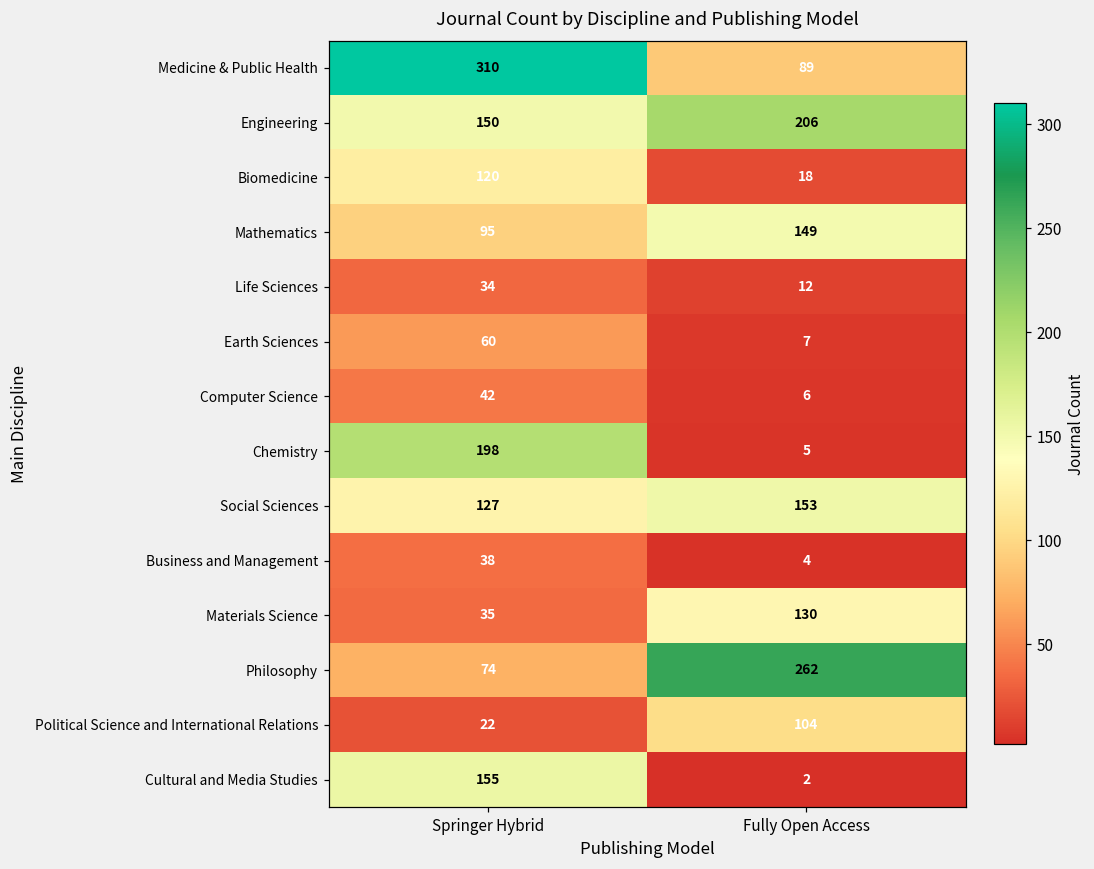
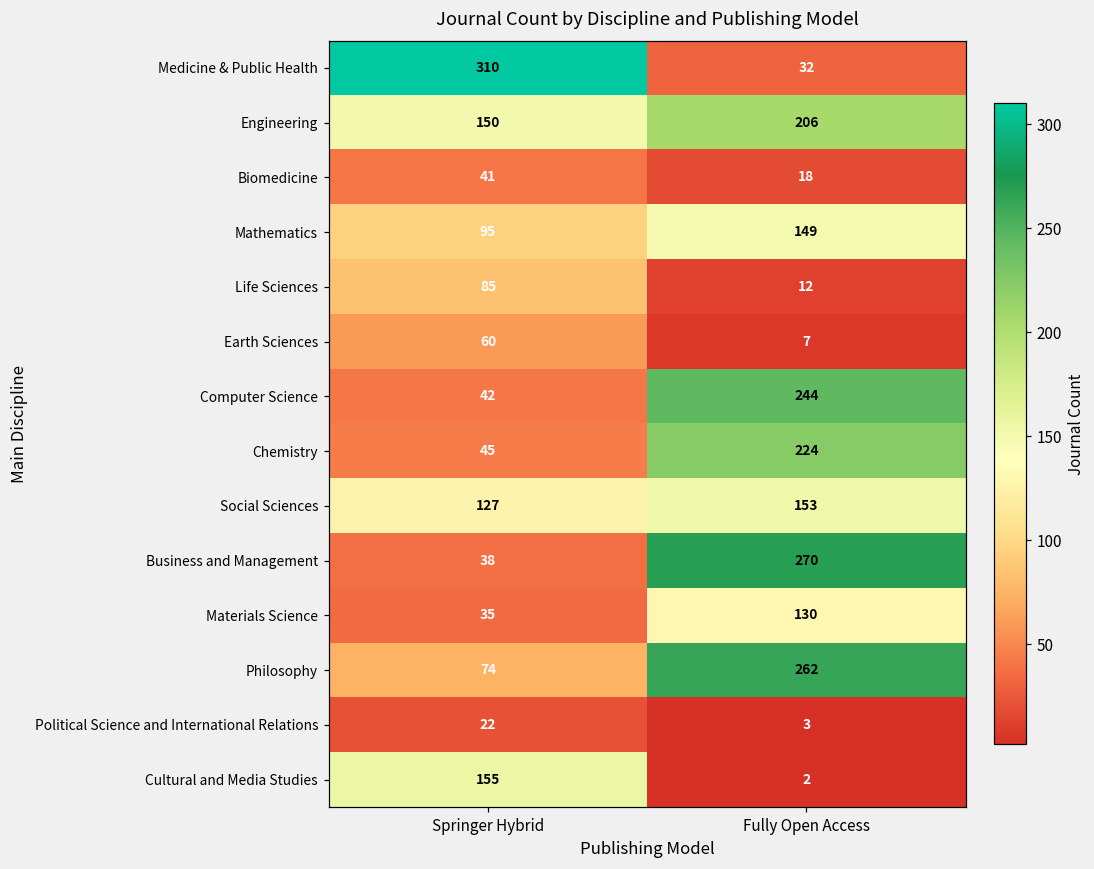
  {
    "Medicine & Public Health": {
      "Springer Hybrid": 310,
-     "Fully Open Access": 89
+     "Fully Open Access": 32
    },
    "Engineering": {
      "Springer Hybrid": 150,
      "Fully Open Access": 206
    },
    "Biomedicine": {
-     "Springer Hybrid": 120,
+     "Springer Hybrid": 41,
      "Fully Open Access": 18
    },
    "Mathematics": {
      "Springer Hybrid": 95,
      "Fully Open Access": 149
    },
    "Life Sciences": {
-     "Springer Hybrid": 34,
+     "Springer Hybrid": 85,
      "Fully Open Access": 12
    },
    "Earth Sciences": {
      "Springer Hybrid": 60,
      "Fully Open Access": 7
    },
    "Computer Science": {
      "Springer Hybrid": 42,
-     "Fully Open Access": 6
+     "Fully Open Access": 244
    },
    "Chemistry": {
-     "Springer Hybrid": 198,
-     "Fully Open Access": 5
+     "Springer Hybrid": 45,
+     "Fully Open Access": 224
    },
    "Social Sciences": {
      "Springer Hybrid": 127,
      "Fully Open Access": 153
    },
    "Business and Management": {
      "Springer Hybrid": 38,
-     "Fully Open Access": 4
+     "Fully Open Access": 270
    },
    "Materials Science": {
      "Springer Hybrid": 35,
      "Fully Open Access": 130
    },
    "Philosophy": {
      "Springer Hybrid": 74,
      "Fully Open Access": 262
    },
    "Political Science and International Relations": {
      "Springer Hybrid": 22,
-     "Fully Open Access": 104
+     "Fully Open Access": 3
    },
    "Cultural and Media Studies": {
      "Springer Hybrid": 155,
      "Fully Open Access": 2
    }
  }
